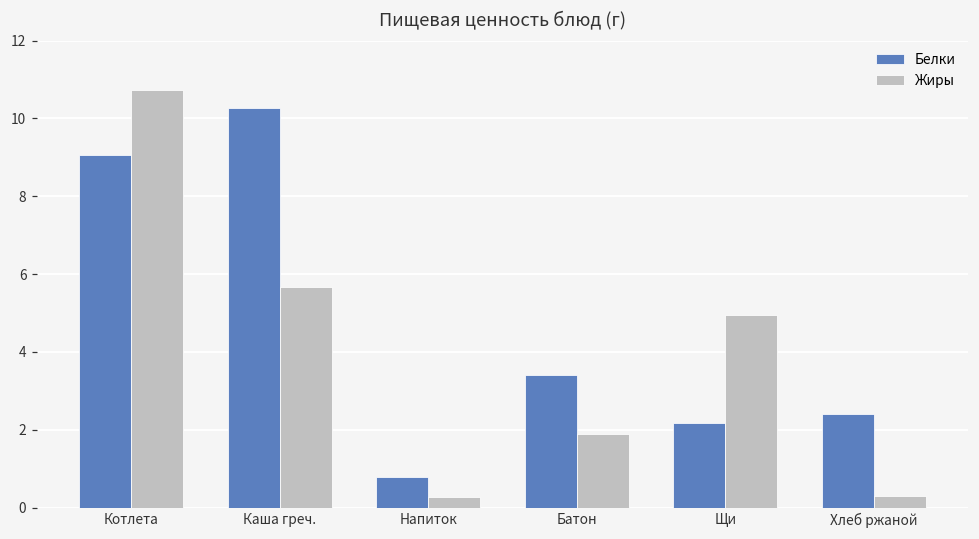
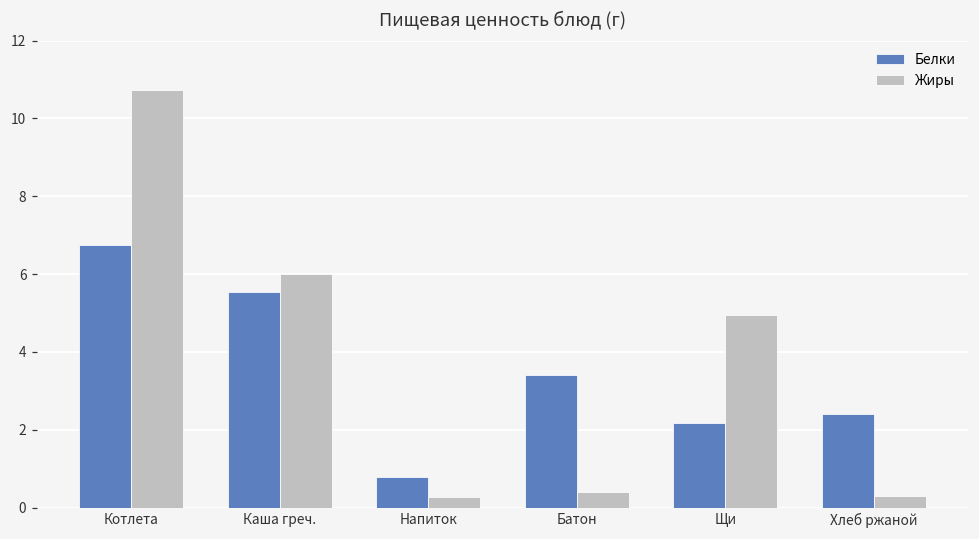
  {
    "Белки": {
-     "Котлета": 9.1,
-     "Каша греч.": 10.3,
+     "Котлета": 6.7,
+     "Каша греч.": 5.6,
      "Напиток": 0.8,
      "Батон": 3.4,
      "Щи": 2.2,
      "Хлеб ржаной": 2.4
    },
    "Жиры": {
      "Котлета": 10.7,
-     "Каша греч.": 5.7,
+     "Каша греч.": 6.0,
      "Напиток": 0.3,
-     "Батон": 1.9,
+     "Батон": 0.4,
      "Щи": 4.9,
      "Хлеб ржаной": 0.3
    }
  }
